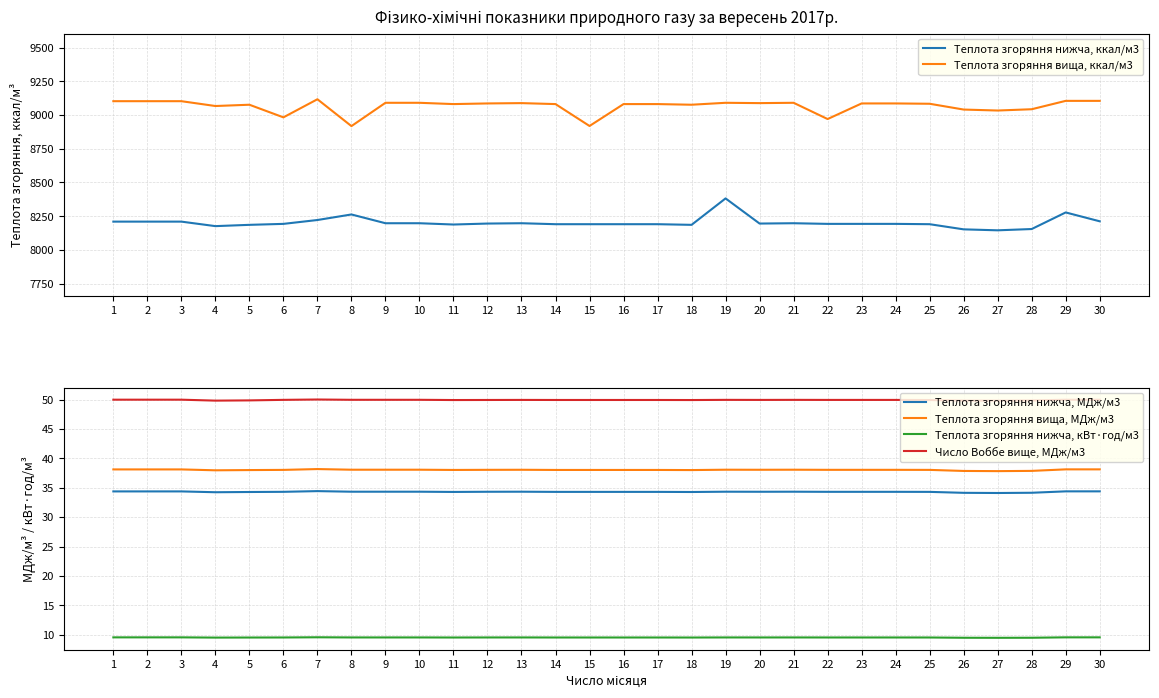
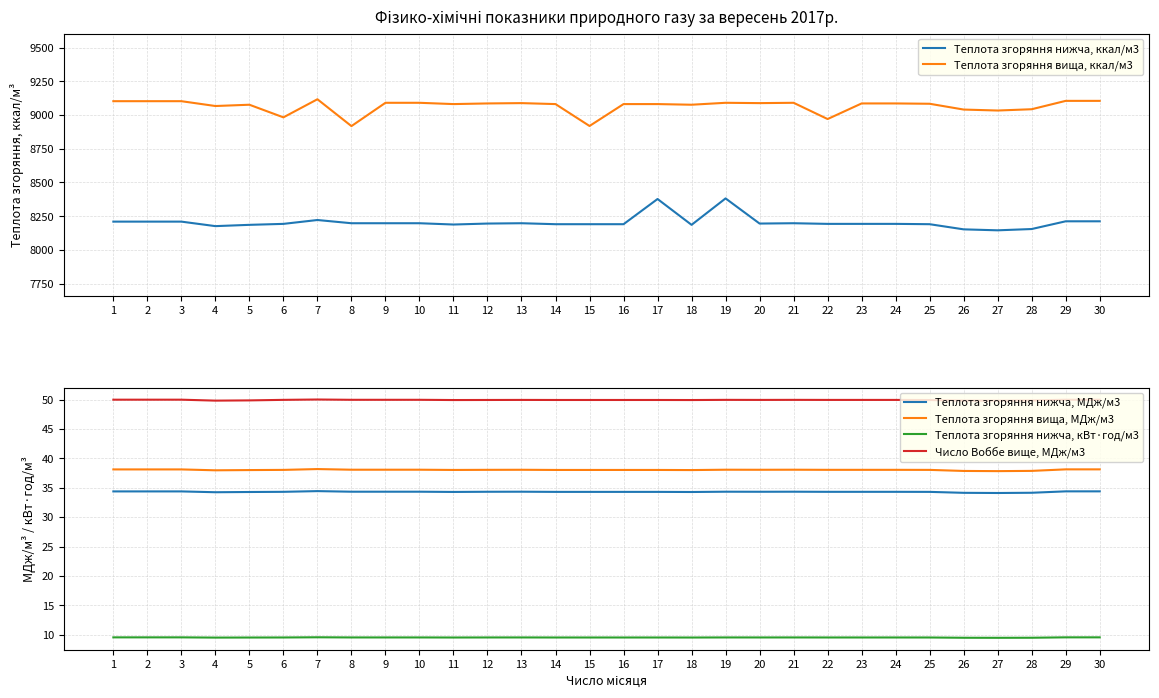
  {
    "Фізико-хімічні показники природного газу за вересень 2017р.": {
      "Теплота згоряння нижча, ккал/м3": {
        "1": 8210,
        "2": 8210,
        "3": 8210,
        "4": 8180,
        "5": 8190,
        "6": 8190,
        "7": 8220,
-       "8": 8260,
+       "8": 8200,
        "9": 8200,
        "10": 8200,
        "11": 8190,
        "12": 8190,
        "13": 8200,
        "14": 8190,
        "15": 8190,
        "16": 8190,
-       "17": 8190,
+       "17": 8380,
        "18": 8190,
        "19": 8380,
        "20": 8190,
        "21": 8200,
        "22": 8190,
        "23": 8190,
        "24": 8190,
        "25": 8190,
        "26": 8150,
        "27": 8140,
        "28": 8150,
-       "29": 8280,
+       "29": 8210,
        "30": 8210
      },
      "Теплота згоряння вища, ккал/м3": {
        "1": 9100,
        "2": 9100,
        "3": 9100,
        "4": 9070,
        "5": 9080,
        "6": 8980,
        "7": 9120,
        "8": 8920,
        "9": 9090,
        "10": 9090,
        "11": 9080,
        "12": 9090,
        "13": 9090,
        "14": 9080,
        "15": 8920,
        "16": 9080,
        "17": 9080,
        "18": 9080,
        "19": 9090,
        "20": 9090,
        "21": 9090,
        "22": 8970,
        "23": 9090,
        "24": 9090,
        "25": 9080,
        "26": 9040,
        "27": 9030,
        "28": 9040,
        "29": 9100,
        "30": 9100
      }
    }
  }
